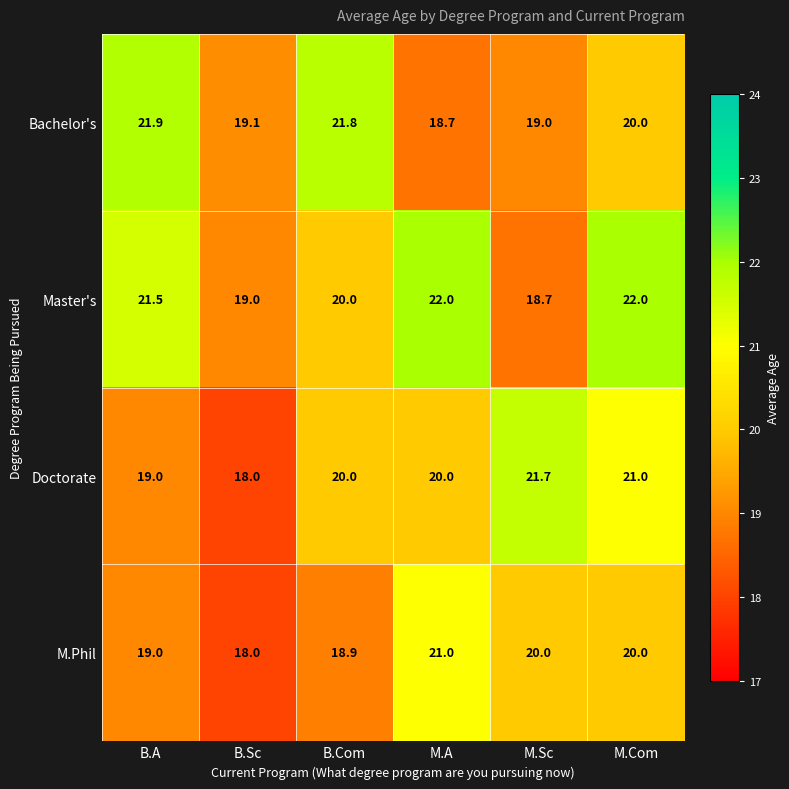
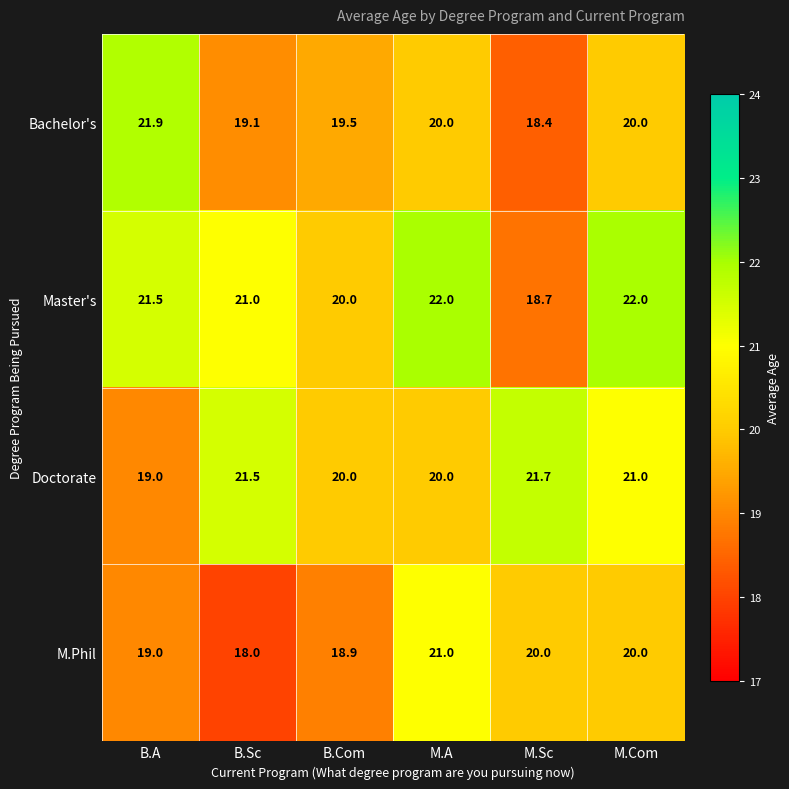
  {
    "Bachelor's": {
      "B.A": 21.9,
      "B.Sc": 19.1,
-     "B.Com": 21.8,
-     "M.A": 18.7,
-     "M.Sc": 19.0,
+     "B.Com": 19.5,
+     "M.A": 20.0,
+     "M.Sc": 18.4,
      "M.Com": 20.0
    },
    "Master's": {
      "B.A": 21.5,
-     "B.Sc": 19.0,
+     "B.Sc": 21.0,
      "B.Com": 20.0,
      "M.A": 22.0,
      "M.Sc": 18.7,
      "M.Com": 22.0
    },
    "Doctorate": {
      "B.A": 19.0,
-     "B.Sc": 18.0,
+     "B.Sc": 21.5,
      "B.Com": 20.0,
      "M.A": 20.0,
      "M.Sc": 21.7,
      "M.Com": 21.0
    },
    "M.Phil": {
      "B.A": 19.0,
      "B.Sc": 18.0,
      "B.Com": 18.9,
      "M.A": 21.0,
      "M.Sc": 20.0,
      "M.Com": 20.0
    }
  }
